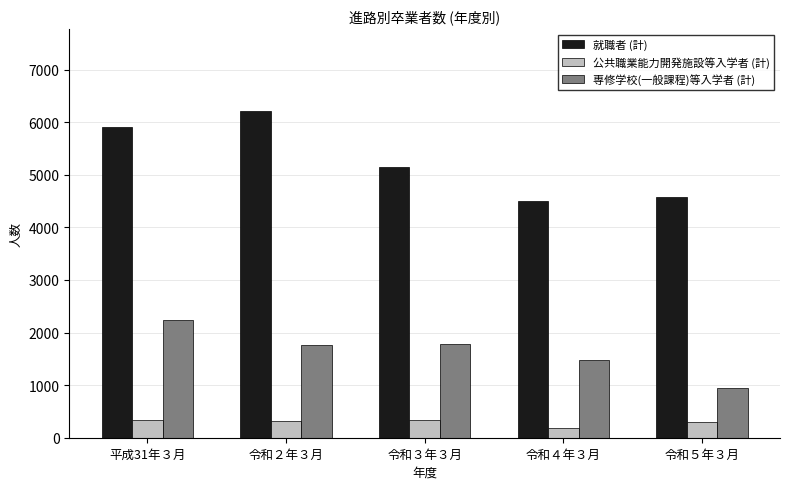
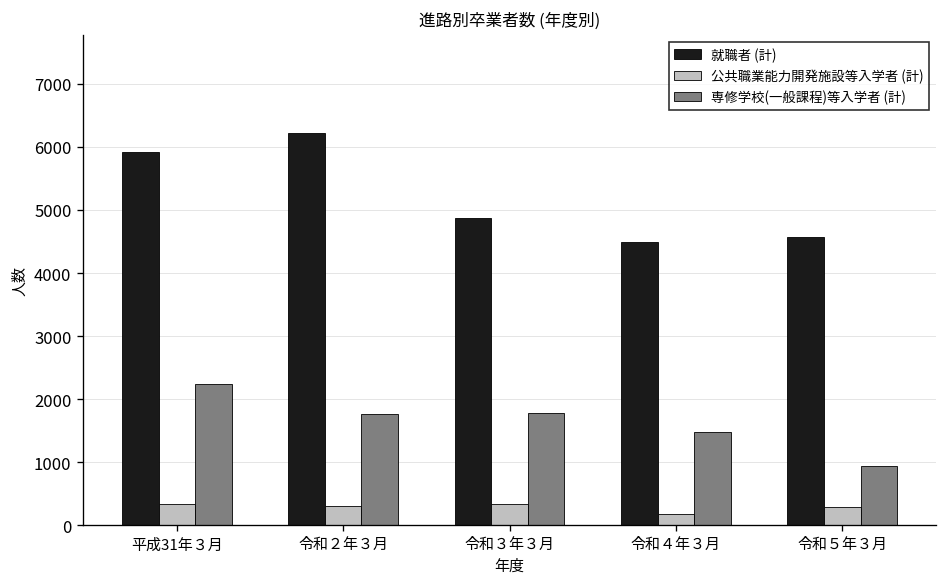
  {
    "就職者 (計)": {
      "平成31年３月": 5900,
      "令和２年３月": 6200,
-     "令和３年３月": 5100,
+     "令和３年３月": 4900,
      "令和４年３月": 4500,
      "令和５年３月": 4600
    },
    "公共職業能力開発施設等入学者 (計)": {
      "平成31年３月": 300,
      "令和２年３月": 300,
      "令和３年３月": 300,
      "令和４年３月": 200,
      "令和５年３月": 300
    },
    "専修学校(一般課程)等入学者 (計)": {
      "平成31年３月": 2200,
      "令和２年３月": 1800,
      "令和３年３月": 1800,
      "令和４年３月": 1500,
      "令和５年３月": 900
    }
  }
